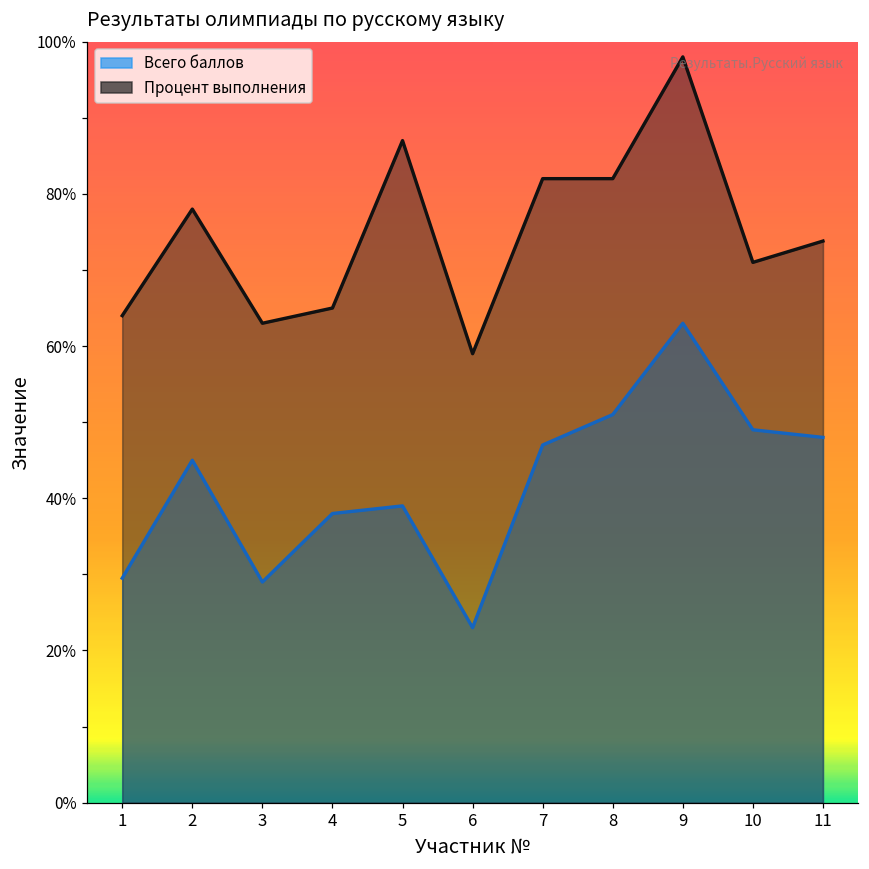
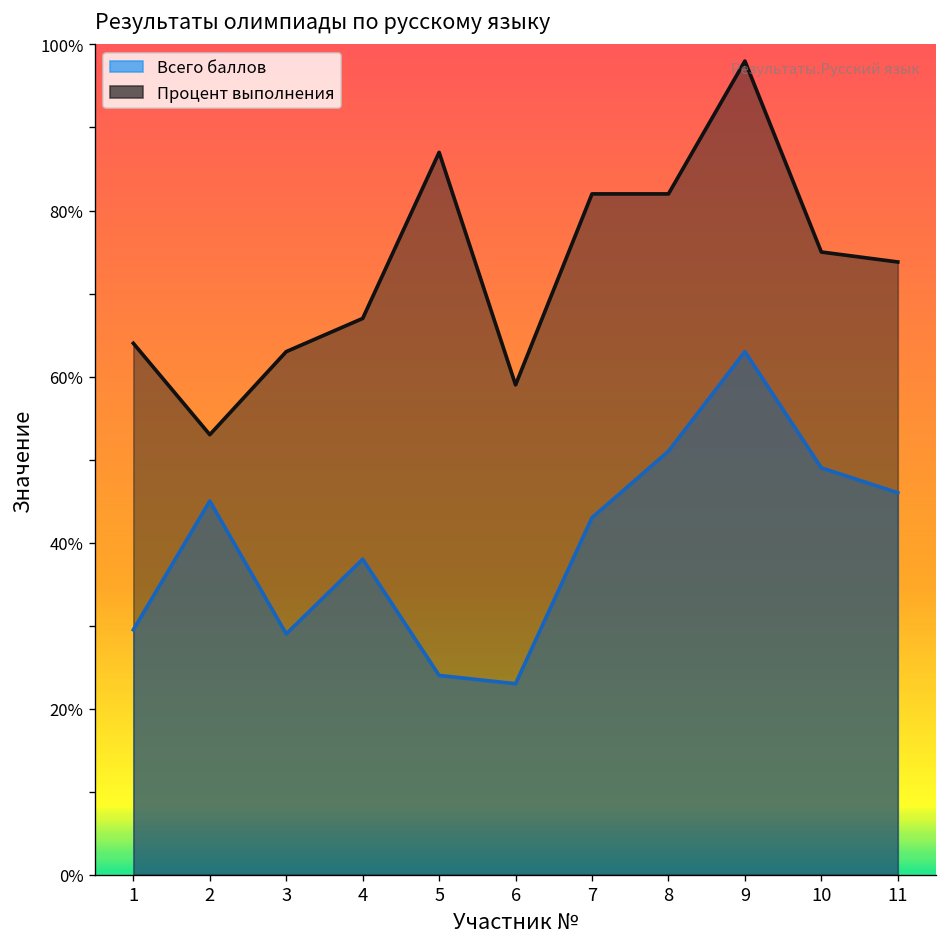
  {
    "Всего баллов": {
      "1": "30%",
      "2": "45%",
      "3": "29%",
      "4": "38%",
-     "5": "39%",
+     "5": "24%",
      "6": "23%",
-     "7": "47%",
+     "7": "43%",
      "8": "51%",
      "9": "63%",
      "10": "49%",
-     "11": "48%"
+     "11": "46%"
    },
    "Процент выполнения": {
      "1": "64%",
-     "2": "78%",
+     "2": "53%",
      "3": "63%",
-     "4": "65%",
+     "4": "67%",
      "5": "87%",
      "6": "59%",
      "7": "82%",
      "8": "82%",
      "9": "98%",
-     "10": "71%",
+     "10": "75%",
      "11": "74%"
    }
  }
